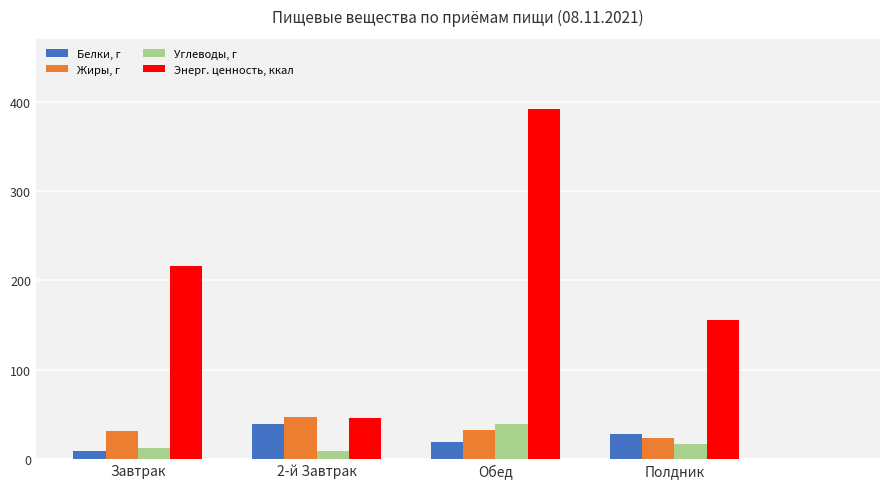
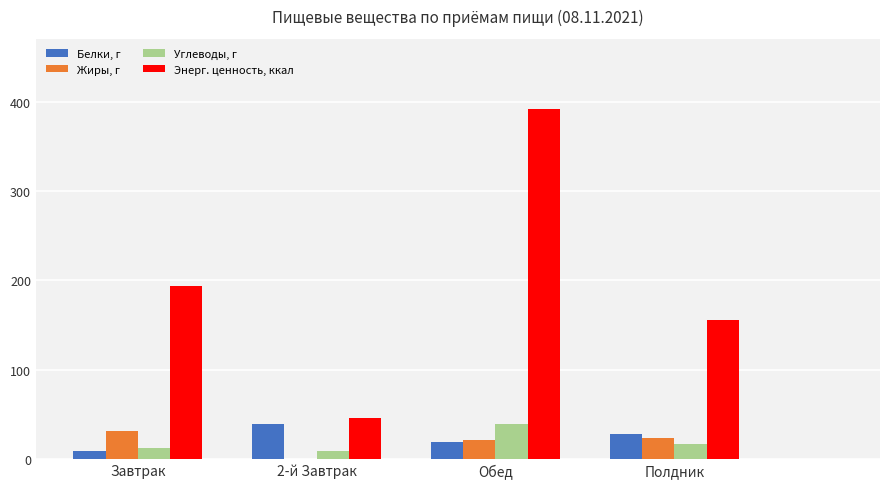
  {
    "Белки, г": {
      "Завтрак": 10,
      "2-й Завтрак": 40,
      "Обед": 20,
      "Полдник": 30
    },
    "Жиры, г": {
      "Завтрак": 30,
-     "2-й Завтрак": 50,
-     "Обед": 30,
+     "2-й Завтрак": 0,
+     "Обед": 20,
      "Полдник": 20
    },
    "Углеводы, г": {
      "Завтрак": 10,
      "2-й Завтрак": 10,
      "Обед": 40,
      "Полдник": 20
    },
    "Энерг. ценность, ккал": {
-     "Завтрак": 220,
+     "Завтрак": 190,
      "2-й Завтрак": 50,
      "Обед": 390,
      "Полдник": 160
    }
  }
